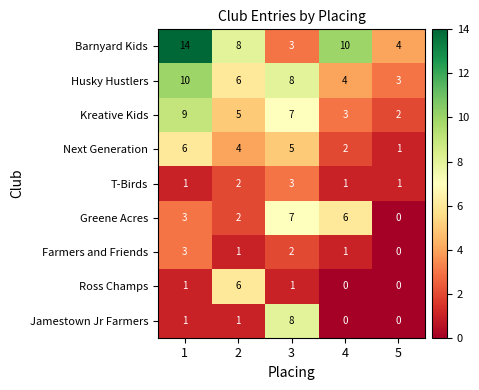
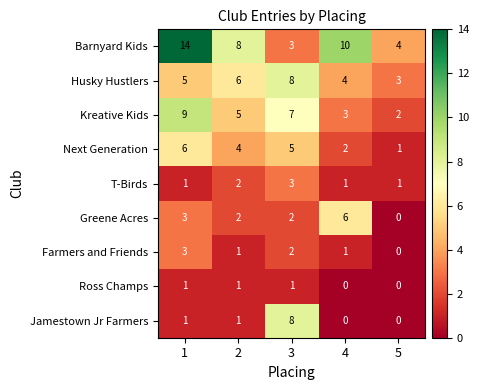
  {
    "Barnyard Kids": {
      "1": 14,
      "2": 8,
      "3": 3,
      "4": 10,
      "5": 4
    },
    "Husky Hustlers": {
-     "1": 10,
+     "1": 5,
      "2": 6,
      "3": 8,
      "4": 4,
      "5": 3
    },
    "Kreative Kids": {
      "1": 9,
      "2": 5,
      "3": 7,
      "4": 3,
      "5": 2
    },
    "Next Generation": {
      "1": 6,
      "2": 4,
      "3": 5,
      "4": 2,
      "5": 1
    },
    "T-Birds": {
      "1": 1,
      "2": 2,
      "3": 3,
      "4": 1,
      "5": 1
    },
    "Greene Acres": {
      "1": 3,
      "2": 2,
-     "3": 7,
+     "3": 2,
      "4": 6,
      "5": 0
    },
    "Farmers and Friends": {
      "1": 3,
      "2": 1,
      "3": 2,
      "4": 1,
      "5": 0
    },
    "Ross Champs": {
      "1": 1,
-     "2": 6,
+     "2": 1,
      "3": 1,
      "4": 0,
      "5": 0
    },
    "Jamestown Jr Farmers": {
      "1": 1,
      "2": 1,
      "3": 8,
      "4": 0,
      "5": 0
    }
  }
